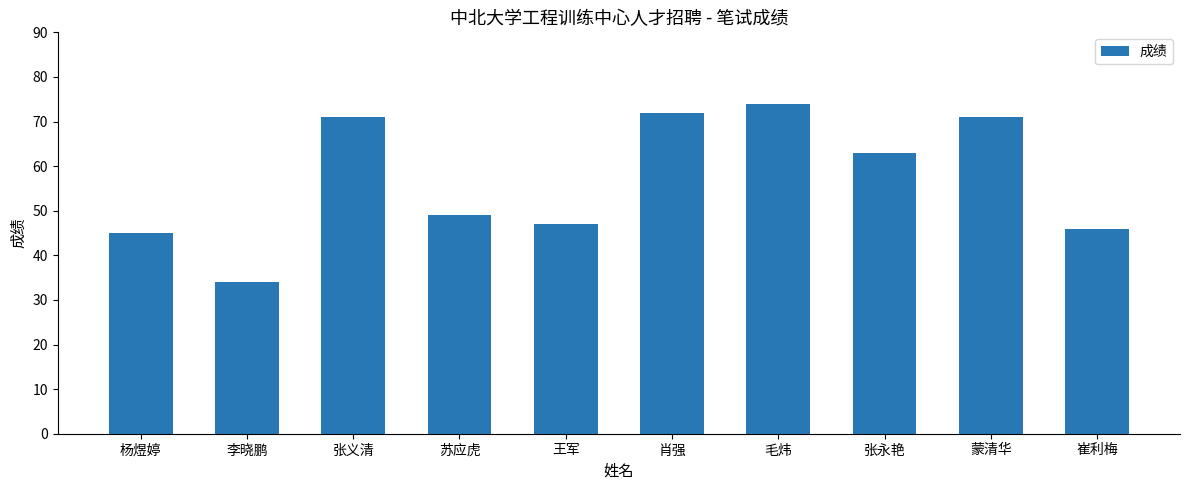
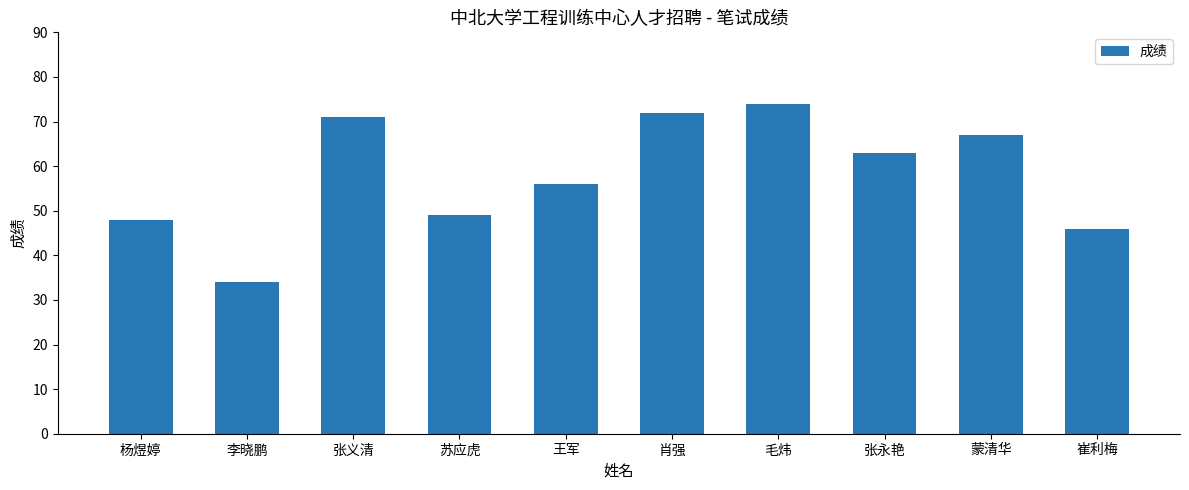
  {
-   "杨煜婷": 45,
+   "杨煜婷": 48,
    "李晓鹏": 34,
    "张义清": 71,
    "苏应虎": 49,
-   "王军": 47,
+   "王军": 56,
    "肖强": 72,
    "毛炜": 74,
    "张永艳": 63,
-   "蒙清华": 71,
+   "蒙清华": 67,
    "崔利梅": 46
  }
